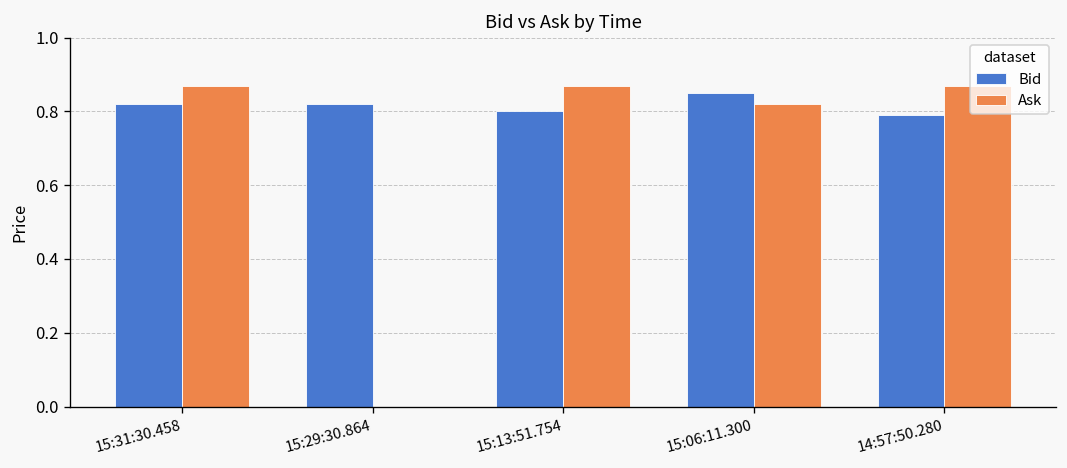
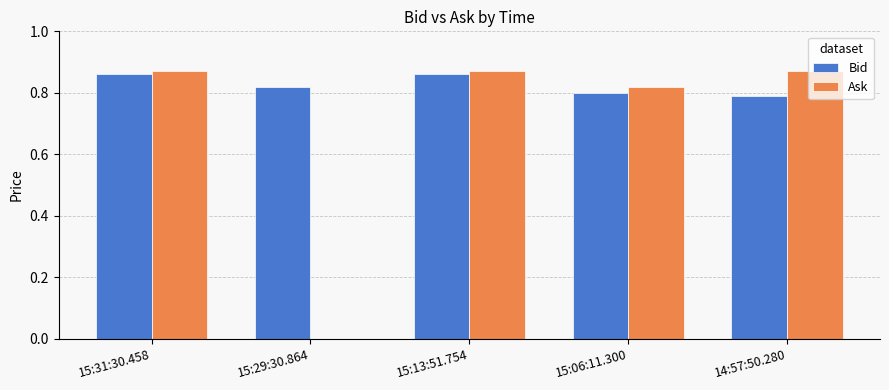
  {
    "Bid": {
-     "15:31:30.458": 0.82,
+     "15:31:30.458": 0.86,
      "15:29:30.864": 0.82,
-     "15:13:51.754": 0.80,
-     "15:06:11.300": 0.85,
+     "15:13:51.754": 0.86,
+     "15:06:11.300": 0.80,
      "14:57:50.280": 0.79
    },
    "Ask": {
      "15:31:30.458": 0.87,
      "15:29:30.864": 0.00,
      "15:13:51.754": 0.87,
      "15:06:11.300": 0.82
    }
  }
